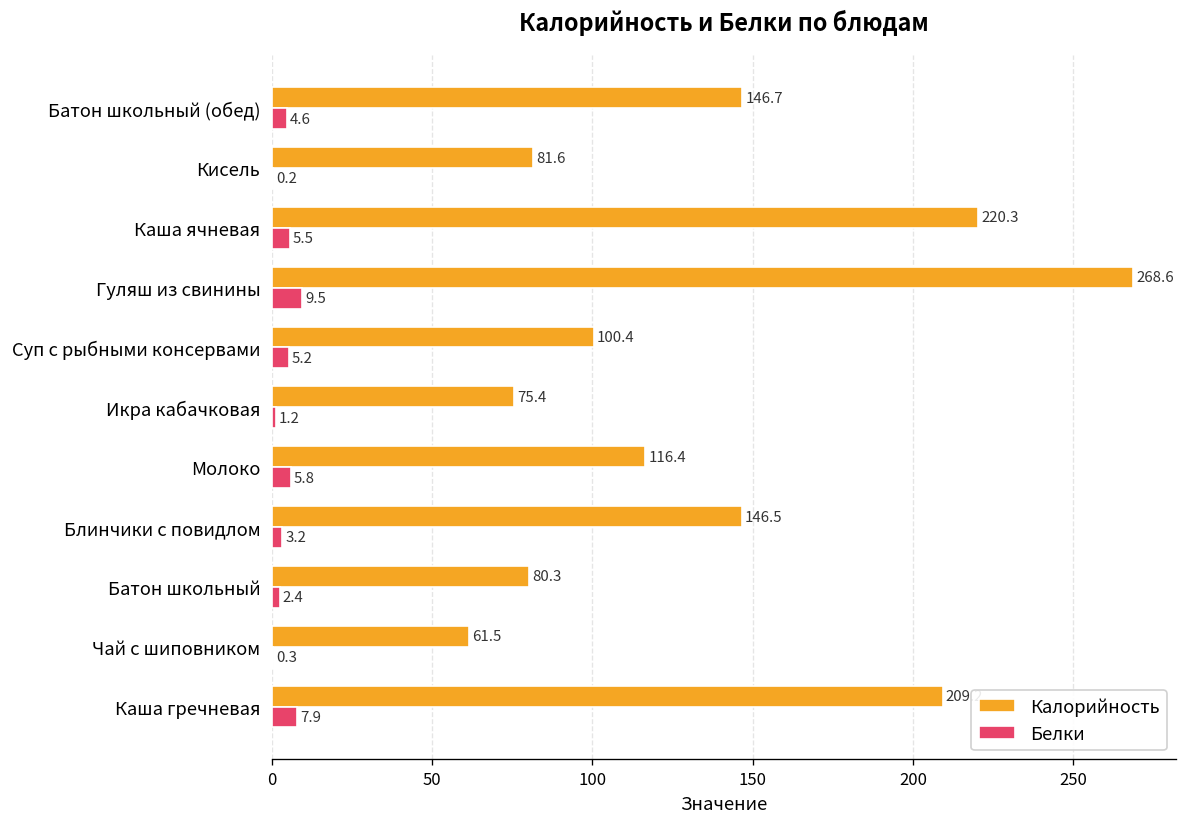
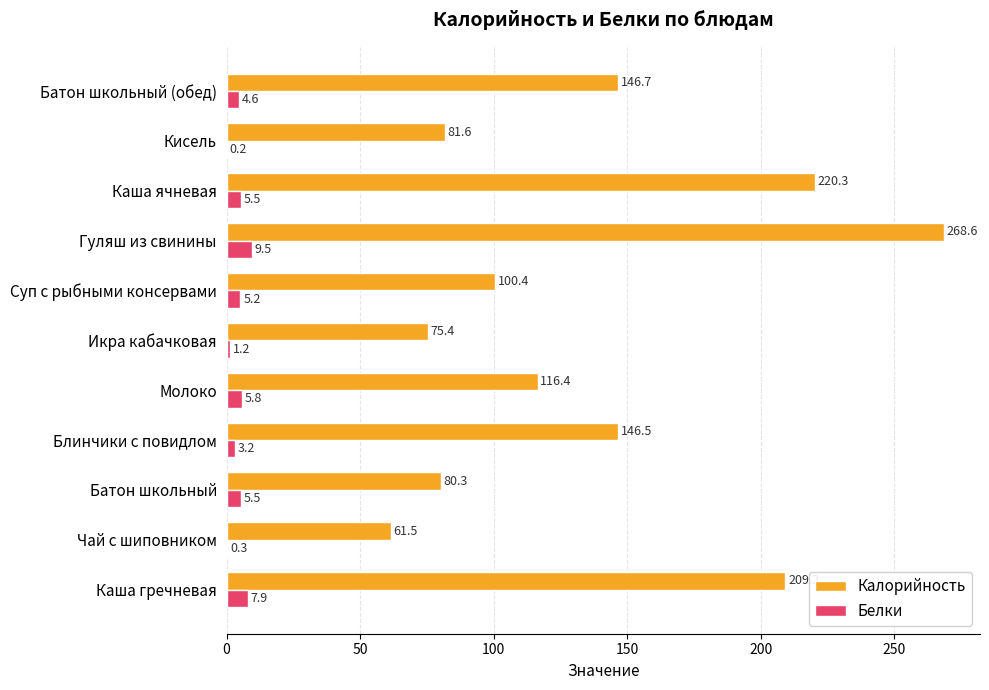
  {
    "Калорийность": {
      "Батон школьный (обед)": 146.7,
      "Кисель": 81.6,
      "Каша ячневая": 220.3,
      "Гуляш из свинины": 268.6,
      "Суп с рыбными консервами": 100.4,
      "Икра кабачковая": 75.4,
      "Молоко": 116.4,
      "Блинчики с повидлом": 146.5,
      "Батон школьный": 80.3,
      "Чай с шиповником": 61.5
    },
    "Белки": {
      "Батон школьный (обед)": 4.6,
      "Кисель": 0.2,
      "Каша ячневая": 5.5,
      "Гуляш из свинины": 9.5,
      "Суп с рыбными консервами": 5.2,
      "Икра кабачковая": 1.2,
      "Молоко": 5.8,
      "Блинчики с повидлом": 3.2,
-     "Батон школьный": 2.4,
+     "Батон школьный": 5.5,
      "Чай с шиповником": 0.3,
      "Каша гречневая": 7.9
    }
  }
